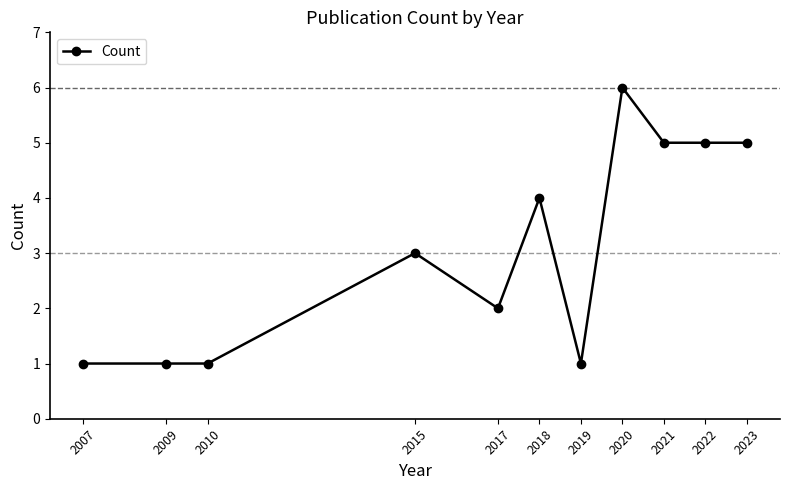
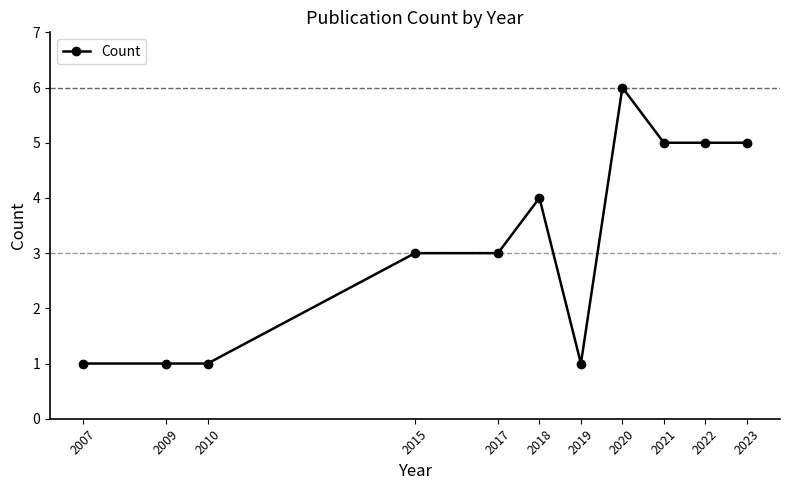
  {
    "2007": 1,
    "2009": 1,
    "2010": 1,
    "2015": 3,
-   "2017": 2,
+   "2017": 3,
    "2018": 4,
    "2019": 1,
    "2020": 6,
    "2021": 5,
    "2022": 5,
    "2023": 5
  }
